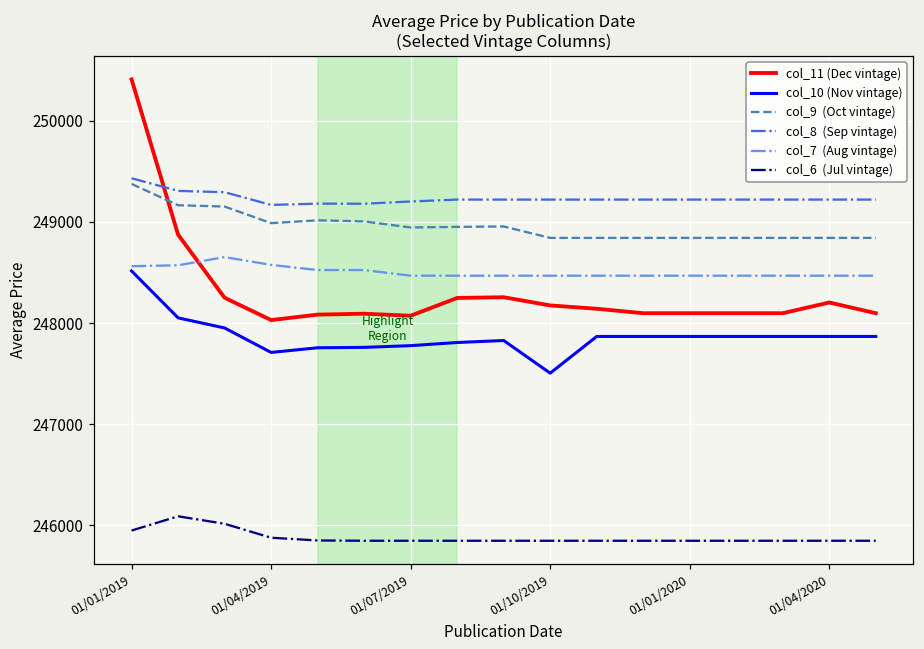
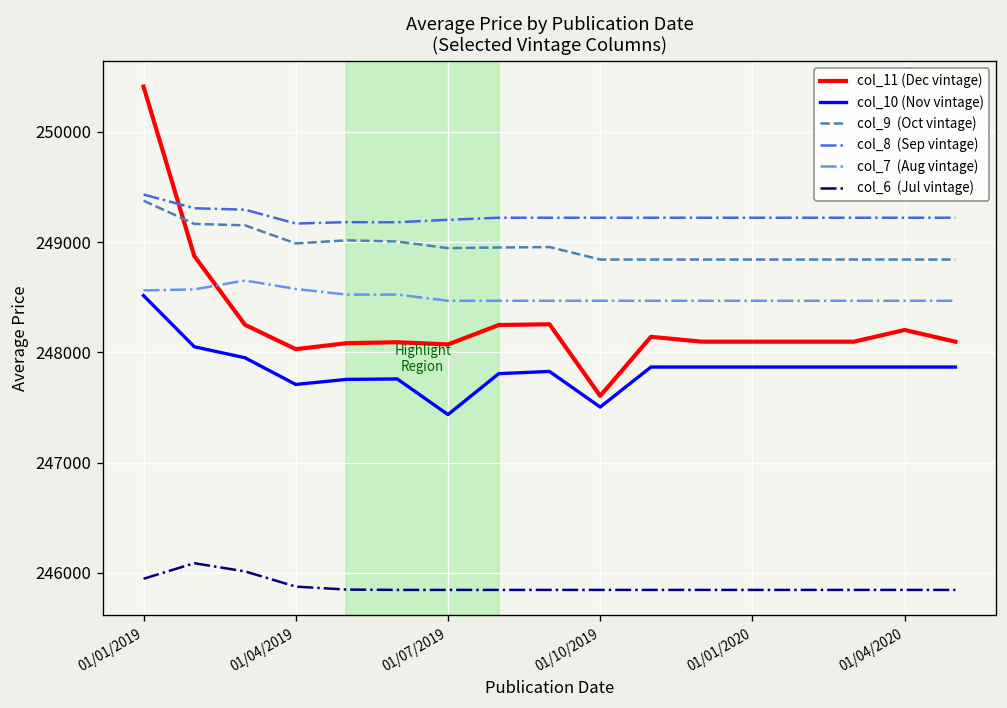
  {
    "col_11 (Dec vintage)": {
      "01/01/2019": 250400,
      "01/04/2019": 248000,
      "01/07/2019": 248100,
-     "01/10/2019": 248200,
+     "01/10/2019": 247600,
      "01/01/2020": 248100,
      "01/04/2020": 248200
    },
    "col_10 (Nov vintage)": {
      "01/01/2019": 248500,
      "01/04/2019": 247700,
-     "01/07/2019": 247800,
+     "01/07/2019": 247400,
      "01/10/2019": 247500,
      "01/01/2020": 247900,
      "01/04/2020": 247900
    },
    "col_6 (Jul vintage)": {
      "01/01/2019": 245900,
      "01/04/2019": 245900,
      "01/07/2019": 245800,
      "01/10/2019": 245800,
      "01/01/2020": 245800,
      "01/04/2020": 245800
    }
  }
